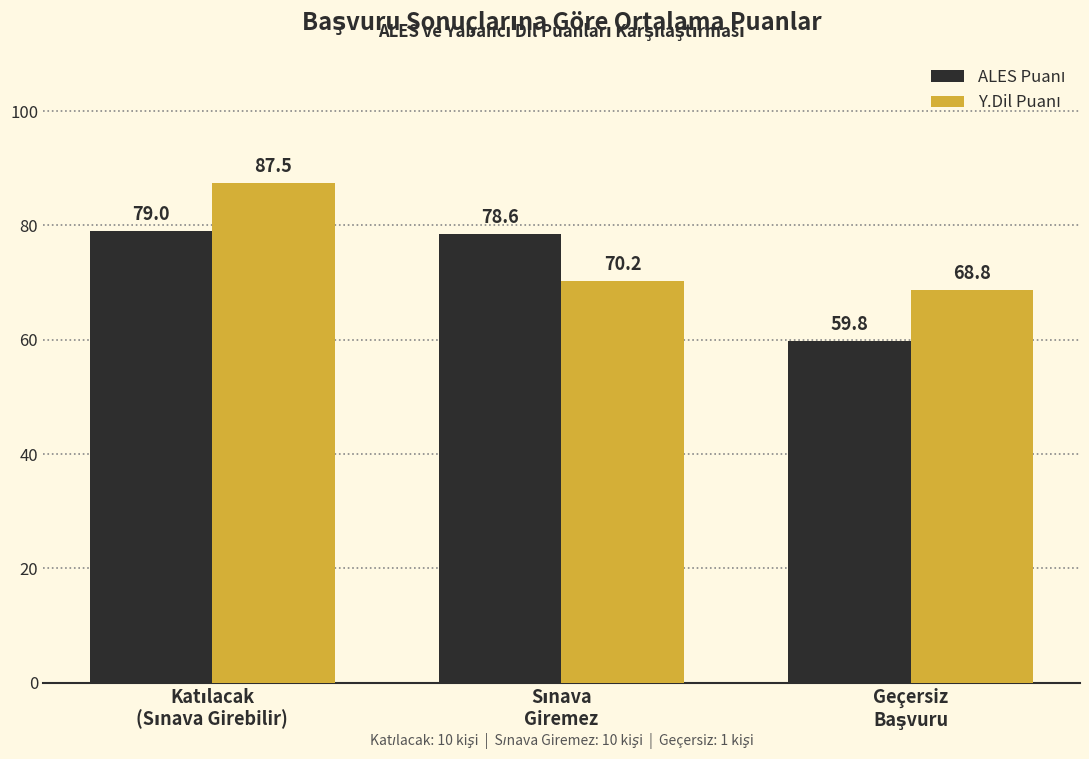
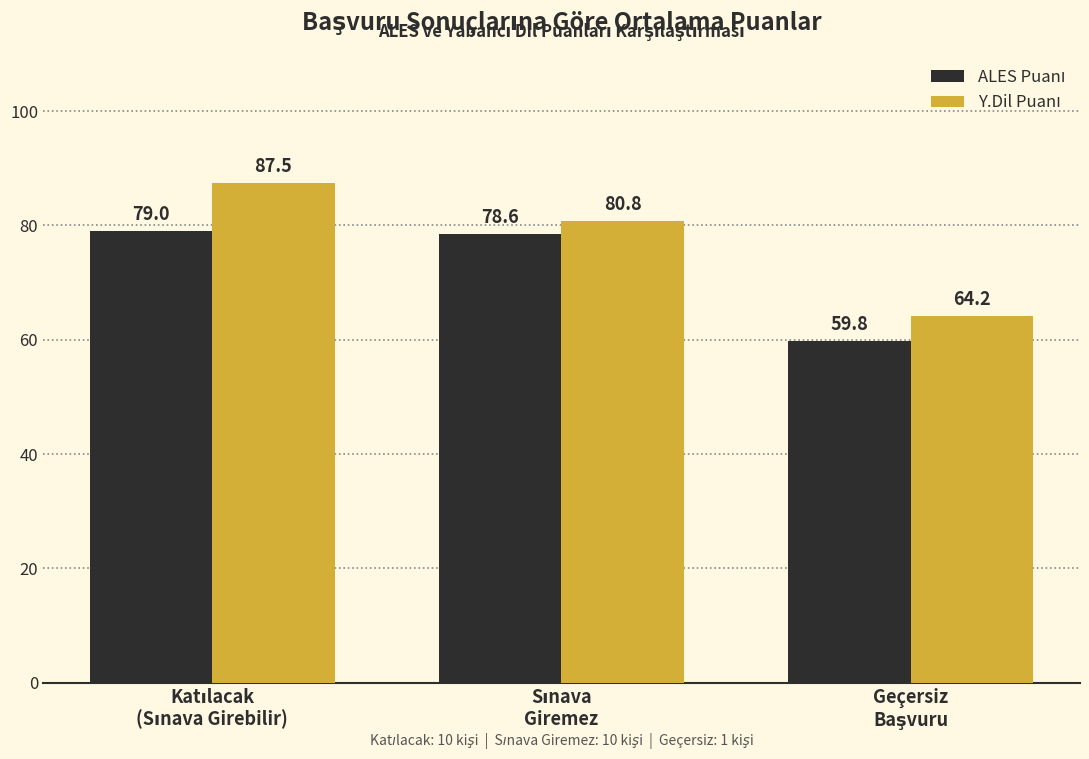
  {
    "ALES Puanı": {
      "Katılacak (Sınava Girebilir)": 79.0,
      "Sınava Giremez": 78.6,
      "Geçersiz Başvuru": 59.8
    },
    "Y.Dil Puanı": {
      "Katılacak (Sınava Girebilir)": 87.5,
-     "Sınava Giremez": 70.2,
-     "Geçersiz Başvuru": 68.8
+     "Sınava Giremez": 80.8,
+     "Geçersiz Başvuru": 64.2
    }
  }
